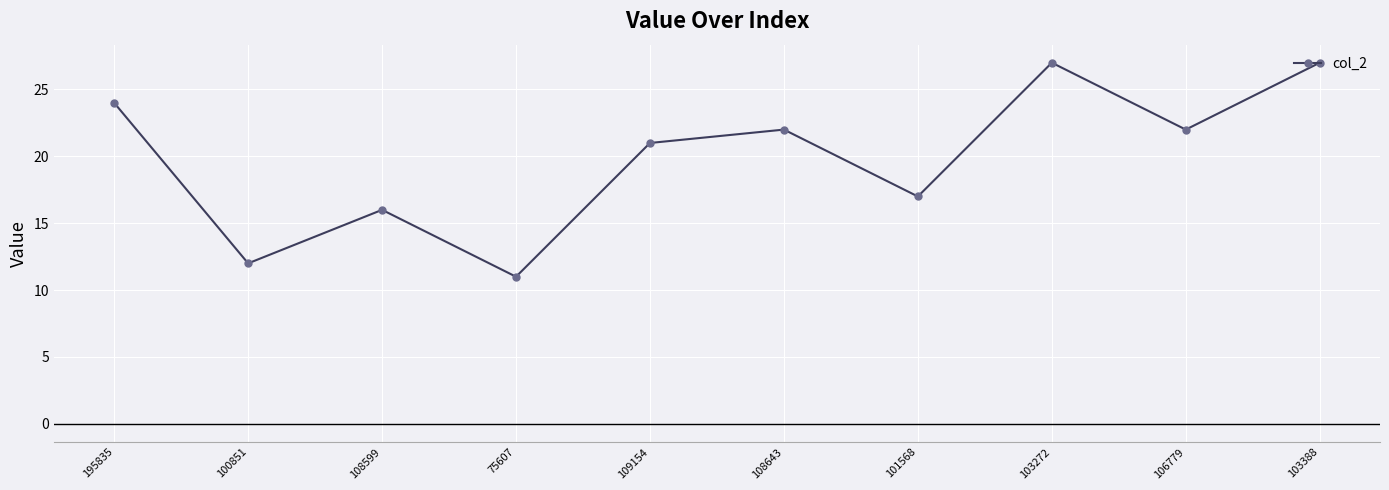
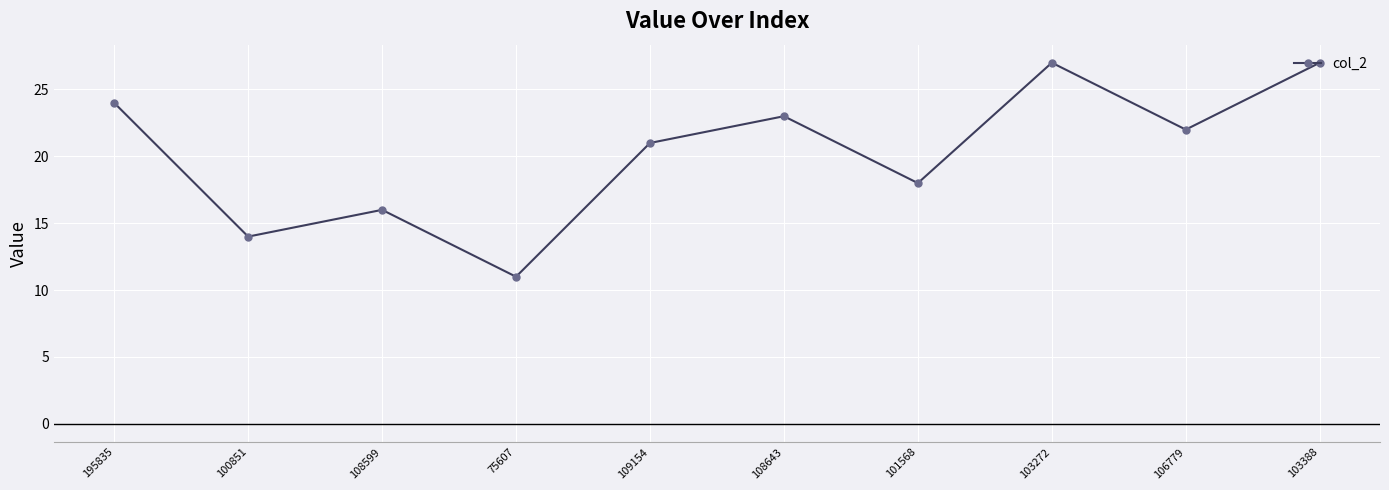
  {
    "195835": 24,
-   "100851": 12,
+   "100851": 14,
    "108599": 16,
    "75607": 11,
    "109154": 21,
-   "108643": 22,
-   "101568": 17,
+   "108643": 23,
+   "101568": 18,
    "103272": 27,
    "106779": 22,
    "103388": 27
  }
